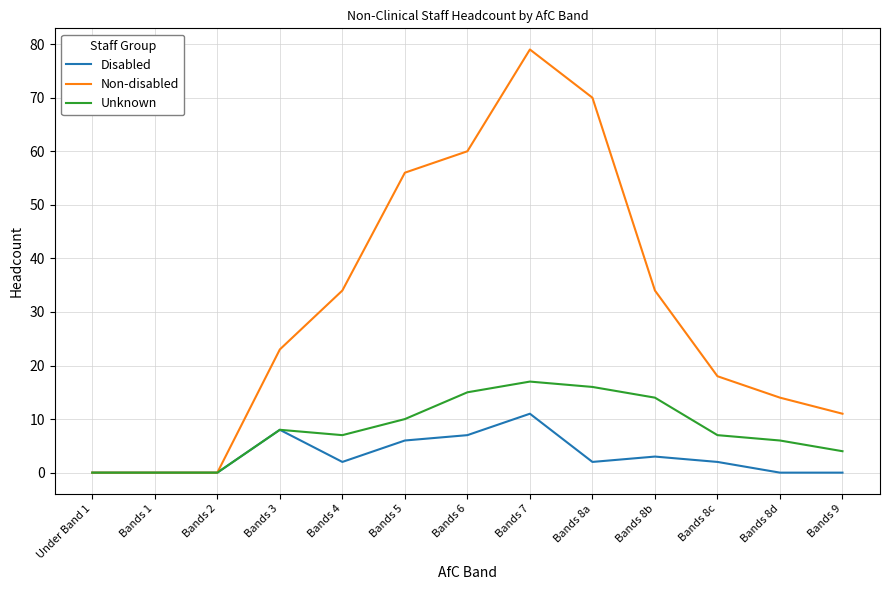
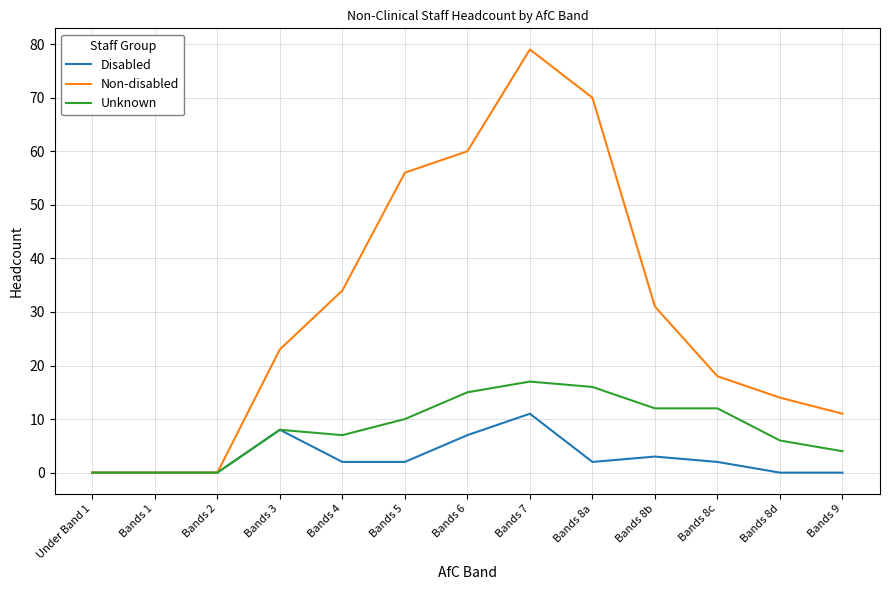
  {
    "Disabled": {
      "Bands 4": 2,
-     "Bands 5": 6,
+     "Bands 5": 2,
      "Bands 6": 7,
      "Bands 7": 11,
      "Bands 8a": 2,
      "Bands 8b": 3,
      "Bands 8c": 2,
      "Bands 8d": 0,
      "Bands 9": 0
    },
    "Non-disabled": {
      "Bands 3": 23,
      "Bands 4": 34,
      "Bands 5": 56,
      "Bands 6": 60,
      "Bands 7": 79,
      "Bands 8a": 70,
-     "Bands 8b": 34,
+     "Bands 8b": 31,
      "Bands 8c": 18,
      "Bands 8d": 14,
      "Bands 9": 11
    },
    "Unknown": {
      "Bands 4": 7,
      "Bands 5": 10,
      "Bands 6": 15,
      "Bands 7": 17,
      "Bands 8a": 16,
-     "Bands 8b": 14,
-     "Bands 8c": 7,
+     "Bands 8b": 12,
+     "Bands 8c": 12,
      "Bands 8d": 6,
      "Bands 9": 4
    }
  }
